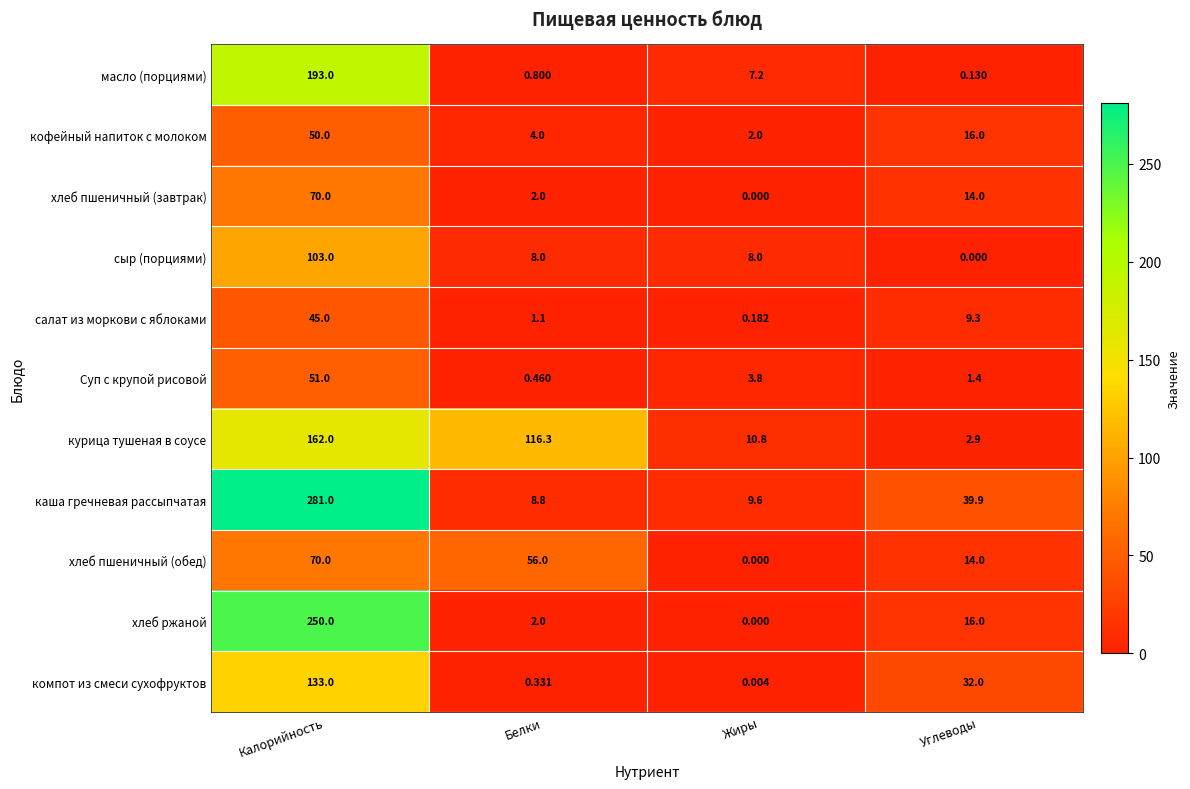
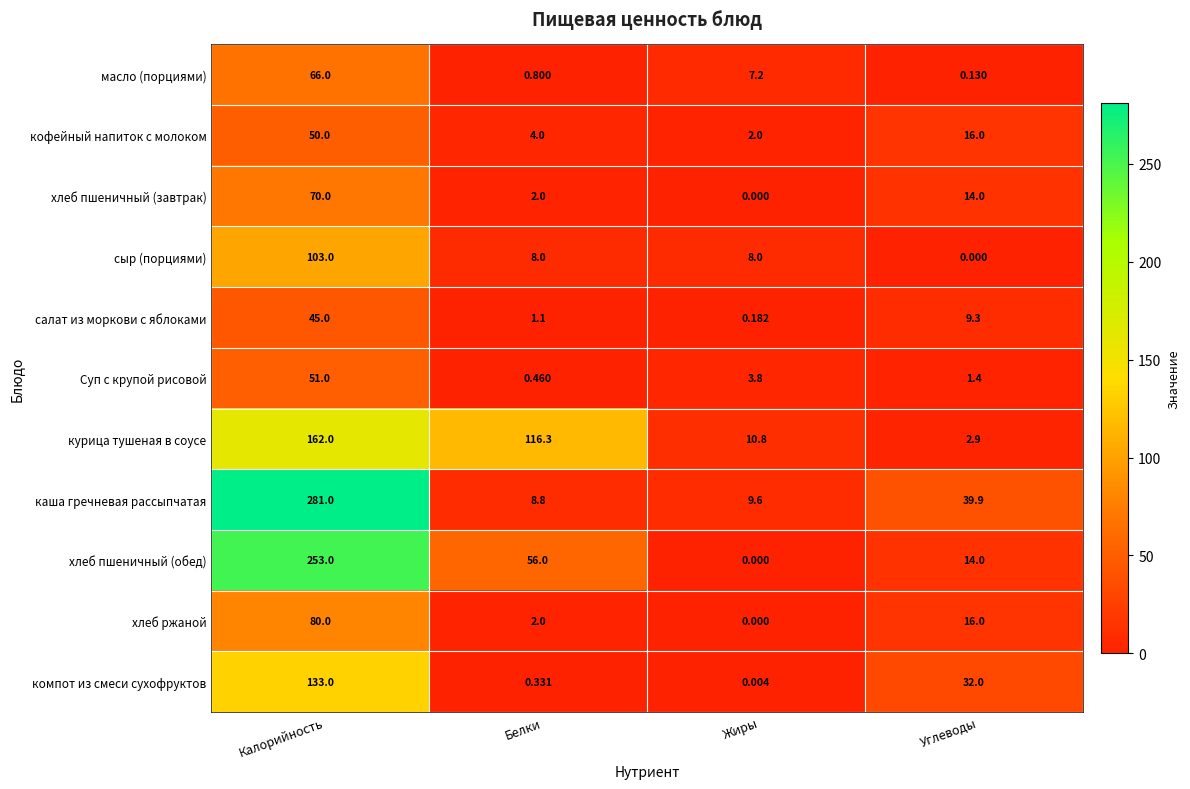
  {
    "масло (порциями)": {
-     "Калорийность": 193.0,
+     "Калорийность": 66.0,
      "Белки": 0.800,
      "Жиры": 7.2,
      "Углеводы": 0.130
    },
    "кофейный напиток с молоком": {
      "Калорийность": 50.0,
      "Белки": 4.0,
      "Жиры": 2.0,
      "Углеводы": 16.0
    },
    "хлеб пшеничный (завтрак)": {
      "Калорийность": 70.0,
      "Белки": 2.0,
      "Жиры": 0.000,
      "Углеводы": 14.0
    },
    "сыр (порциями)": {
      "Калорийность": 103.0,
      "Белки": 8.0,
      "Жиры": 8.0,
      "Углеводы": 0.000
    },
    "салат из моркови с яблоками": {
      "Калорийность": 45.0,
      "Белки": 1.1,
      "Жиры": 0.182,
      "Углеводы": 9.3
    },
    "Суп с крупой рисовой": {
      "Калорийность": 51.0,
      "Белки": 0.460,
      "Жиры": 3.8,
      "Углеводы": 1.4
    },
    "курица тушеная в соусе": {
      "Калорийность": 162.0,
      "Белки": 116.3,
      "Жиры": 10.8,
      "Углеводы": 2.9
    },
    "каша гречневая рассыпчатая": {
      "Калорийность": 281.0,
      "Белки": 8.8,
      "Жиры": 9.6,
      "Углеводы": 39.9
    },
    "хлеб пшеничный (обед)": {
-     "Калорийность": 70.0,
+     "Калорийность": 253.0,
      "Белки": 56.0,
      "Жиры": 0.000,
      "Углеводы": 14.0
    },
    "хлеб ржаной": {
-     "Калорийность": 250.0,
+     "Калорийность": 80.0,
      "Белки": 2.0,
      "Жиры": 0.000,
      "Углеводы": 16.0
    },
    "компот из смеси сухофруктов": {
      "Калорийность": 133.0,
      "Белки": 0.331,
      "Жиры": 0.004,
      "Углеводы": 32.0
    }
  }
